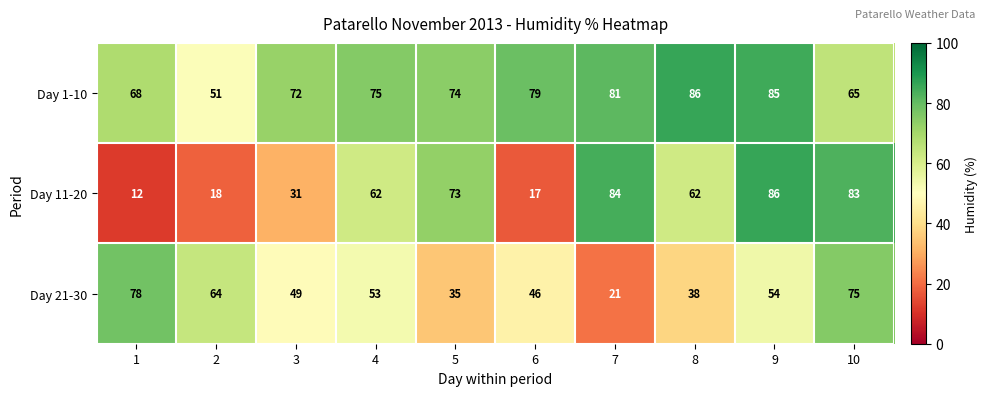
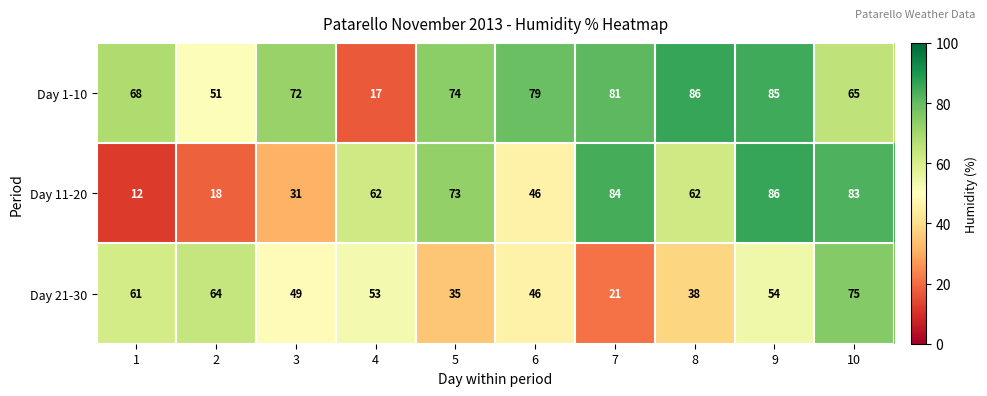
  {
    "Day 1-10": {
      "1": 68,
      "2": 51,
      "3": 72,
-     "4": 75,
+     "4": 17,
      "5": 74,
      "6": 79,
      "7": 81,
      "8": 86,
      "9": 85,
      "10": 65
    },
    "Day 11-20": {
      "1": 12,
      "2": 18,
      "3": 31,
      "4": 62,
      "5": 73,
-     "6": 17,
+     "6": 46,
      "7": 84,
      "8": 62,
      "9": 86,
      "10": 83
    },
    "Day 21-30": {
-     "1": 78,
+     "1": 61,
      "2": 64,
      "3": 49,
      "4": 53,
      "5": 35,
      "6": 46,
      "7": 21,
      "8": 38,
      "9": 54,
      "10": 75
    }
  }
